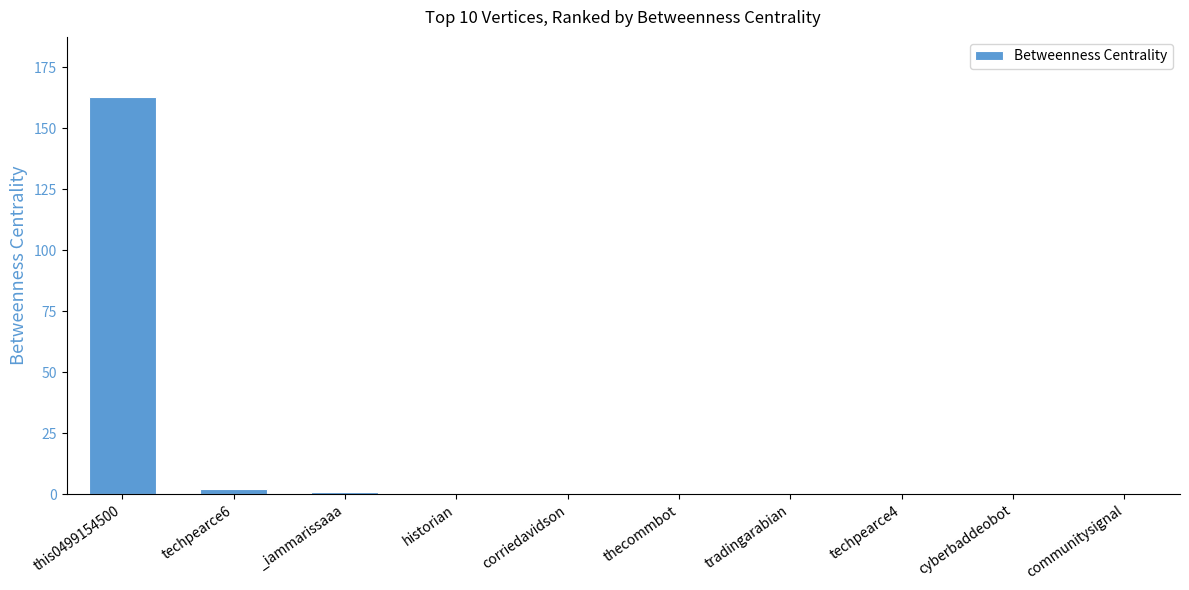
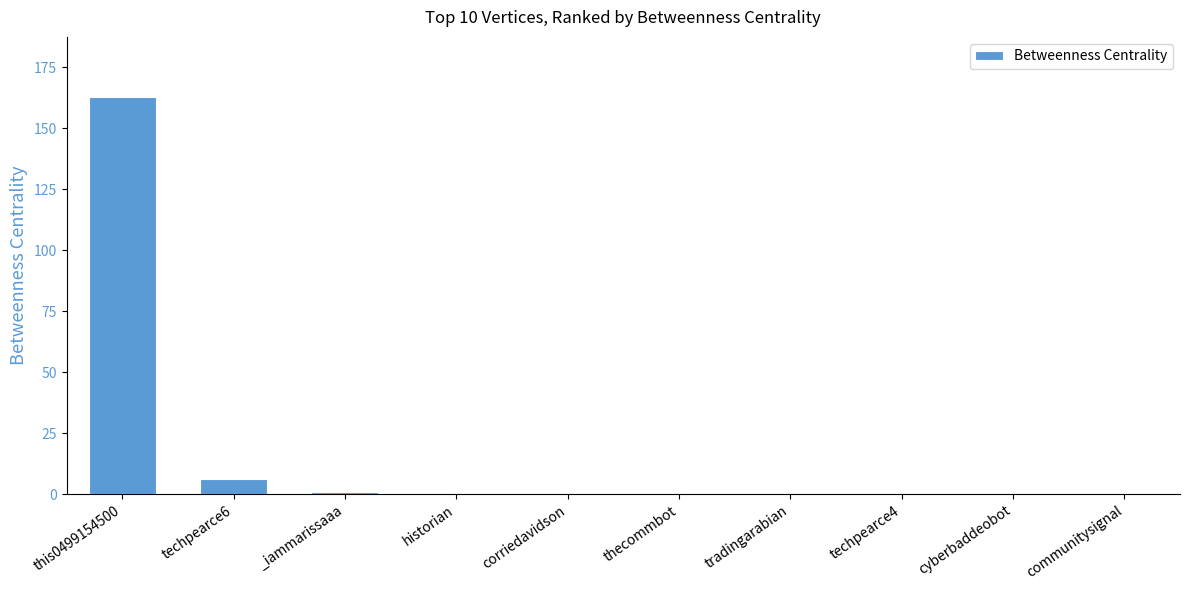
  {
    "this0499154500": 163,
-   "techpearce6": 2,
+   "techpearce6": 6,
    "historian": 0,
    "corriedavidson": 0,
    "thecommbot": 0,
    "tradingarabian": 0,
    "techpearce4": 0,
    "cyberbaddeobot": 0,
    "communitysignal": 0
  }
